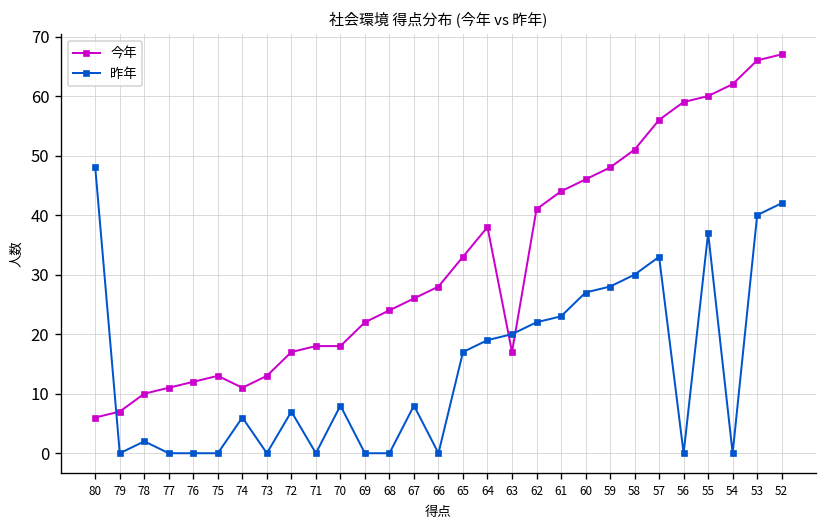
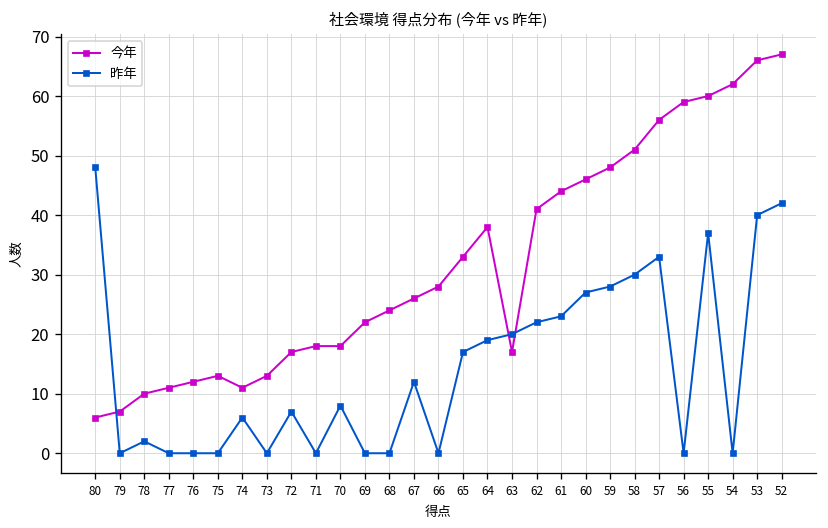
  {
    "今年": {
      "80": 6,
      "79": 7,
      "78": 10,
      "77": 11,
      "76": 12,
      "75": 13,
      "74": 11,
      "73": 13,
      "72": 17,
      "71": 18,
      "70": 18,
      "69": 22,
      "68": 24,
      "67": 26,
      "66": 28,
      "65": 33,
      "64": 38,
      "63": 17,
      "62": 41,
      "61": 44,
      "60": 46,
      "59": 48,
      "58": 51,
      "57": 56,
      "56": 59,
      "55": 60,
      "54": 62,
      "53": 66,
      "52": 67
    },
    "昨年": {
      "80": 48,
      "79": 0,
      "78": 2,
      "77": 0,
      "76": 0,
      "75": 0,
      "74": 6,
      "73": 0,
      "72": 7,
      "71": 0,
      "70": 8,
      "69": 0,
      "68": 0,
-     "67": 8,
+     "67": 12,
      "66": 0,
      "65": 17,
      "64": 19,
      "63": 20,
      "62": 22,
      "61": 23,
      "60": 27,
      "59": 28,
      "58": 30,
      "57": 33,
      "56": 0,
      "55": 37,
      "54": 0,
      "53": 40,
      "52": 42
    }
  }
